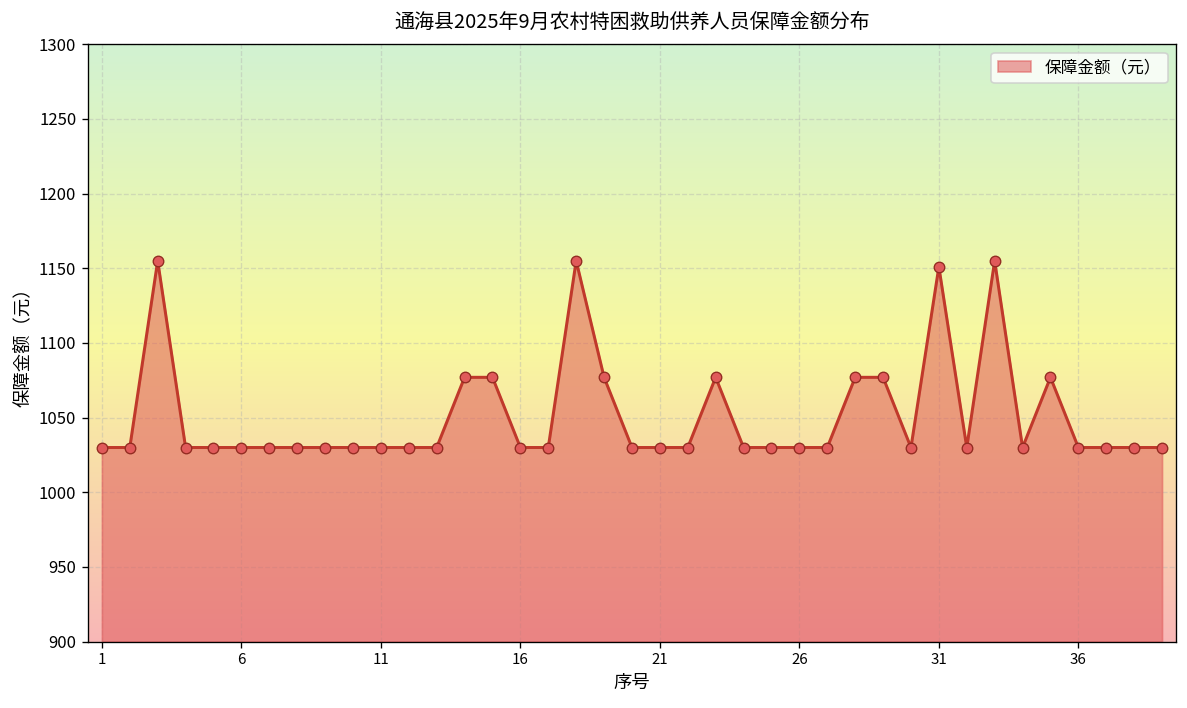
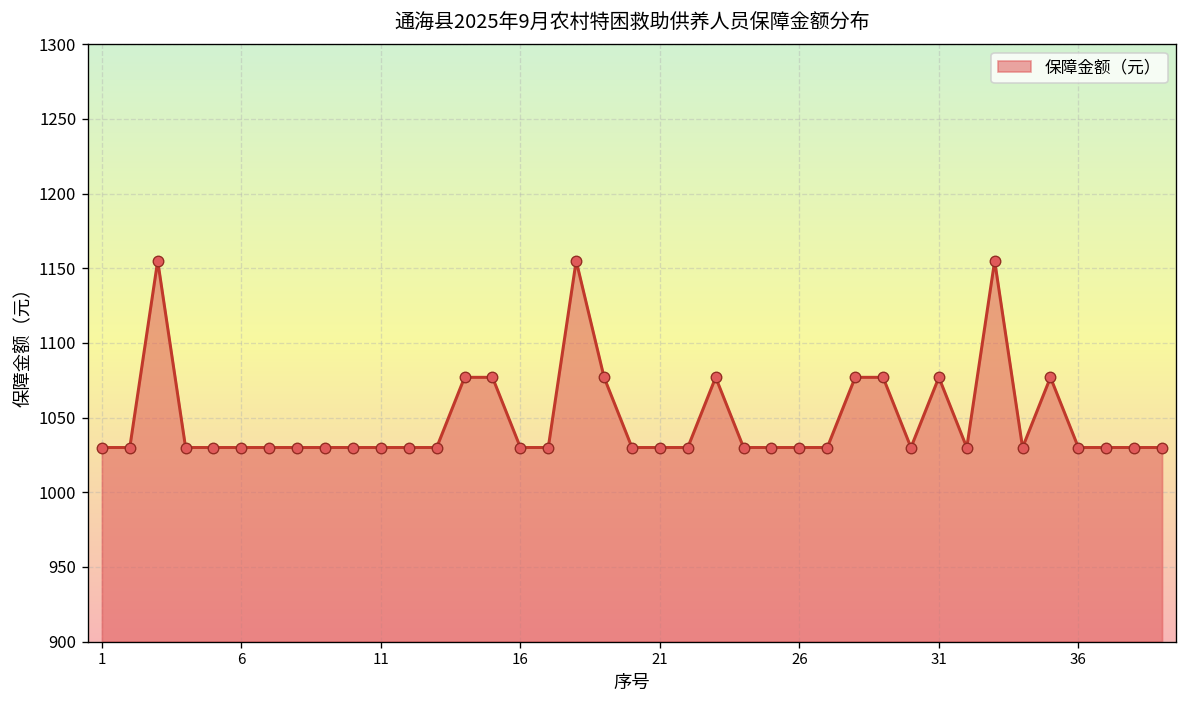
  {
    "1": 1030,
    "6": 1030,
    "11": 1030,
    "16": 1030,
    "21": 1030,
    "26": 1030,
-   "31": 1151,
+   "31": 1077,
    "36": 1030
  }
